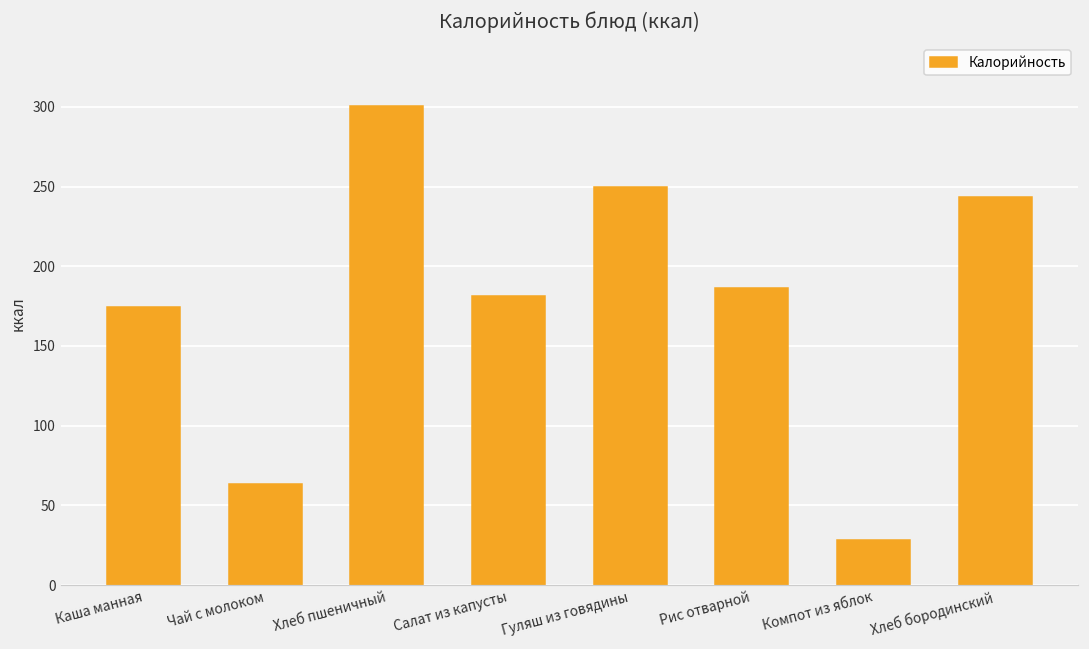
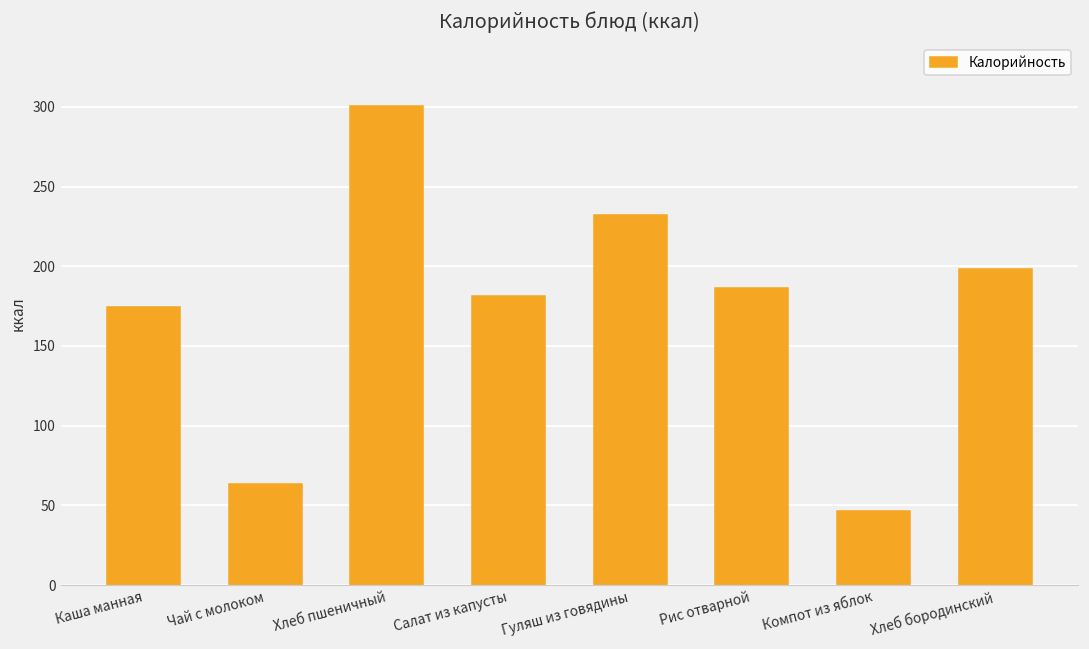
  {
    "Каша манная": 174,
    "Чай с молоком": 63,
    "Хлеб пшеничный": 301,
    "Салат из капусты": 181,
-   "Гуляш из говядины": 250,
+   "Гуляш из говядины": 232,
    "Рис отварной": 186,
-   "Компот из яблок": 28,
-   "Хлеб бородинский": 243
+   "Компот из яблок": 47,
+   "Хлеб бородинский": 198
  }
